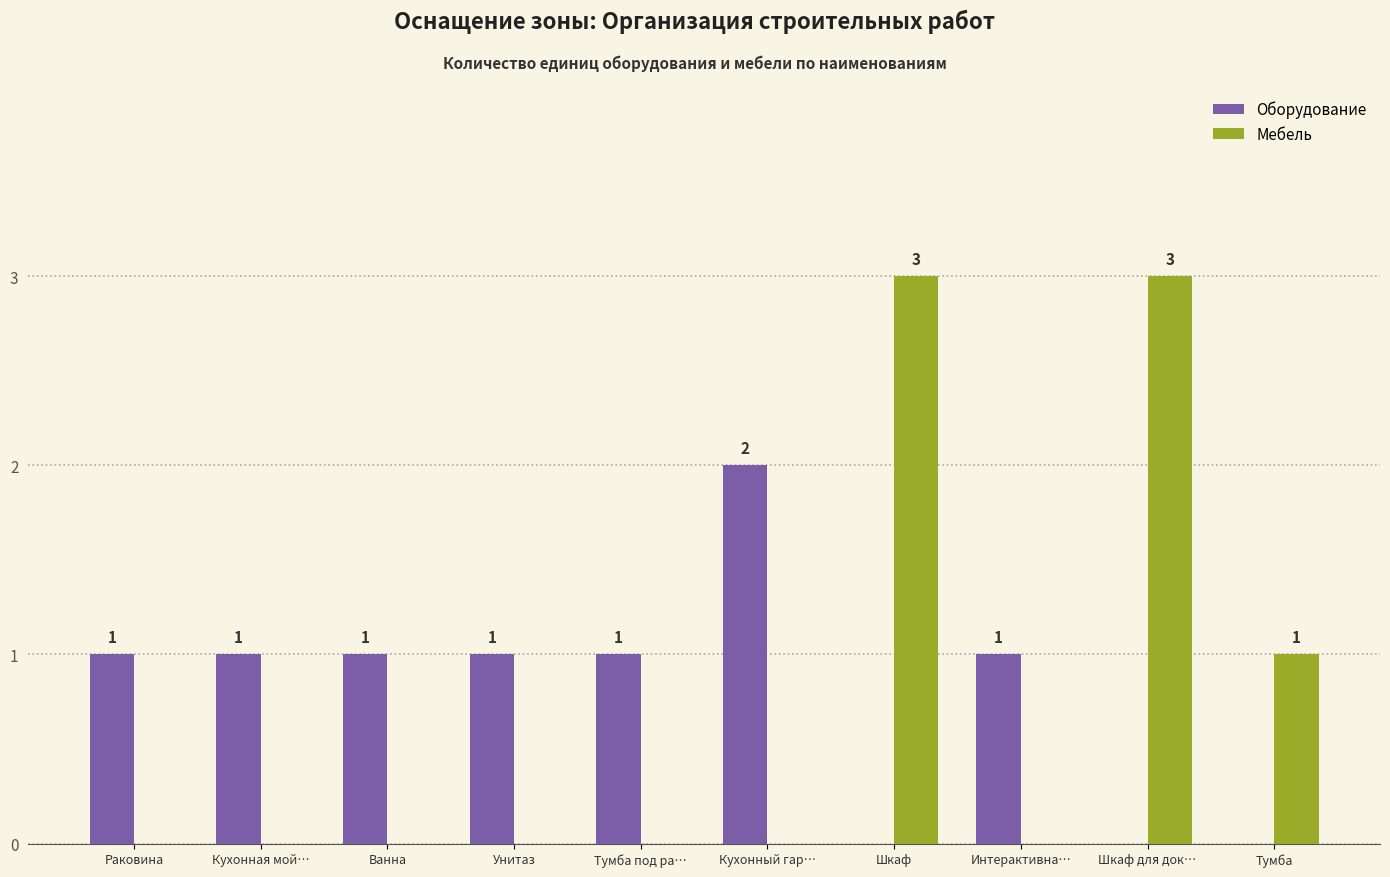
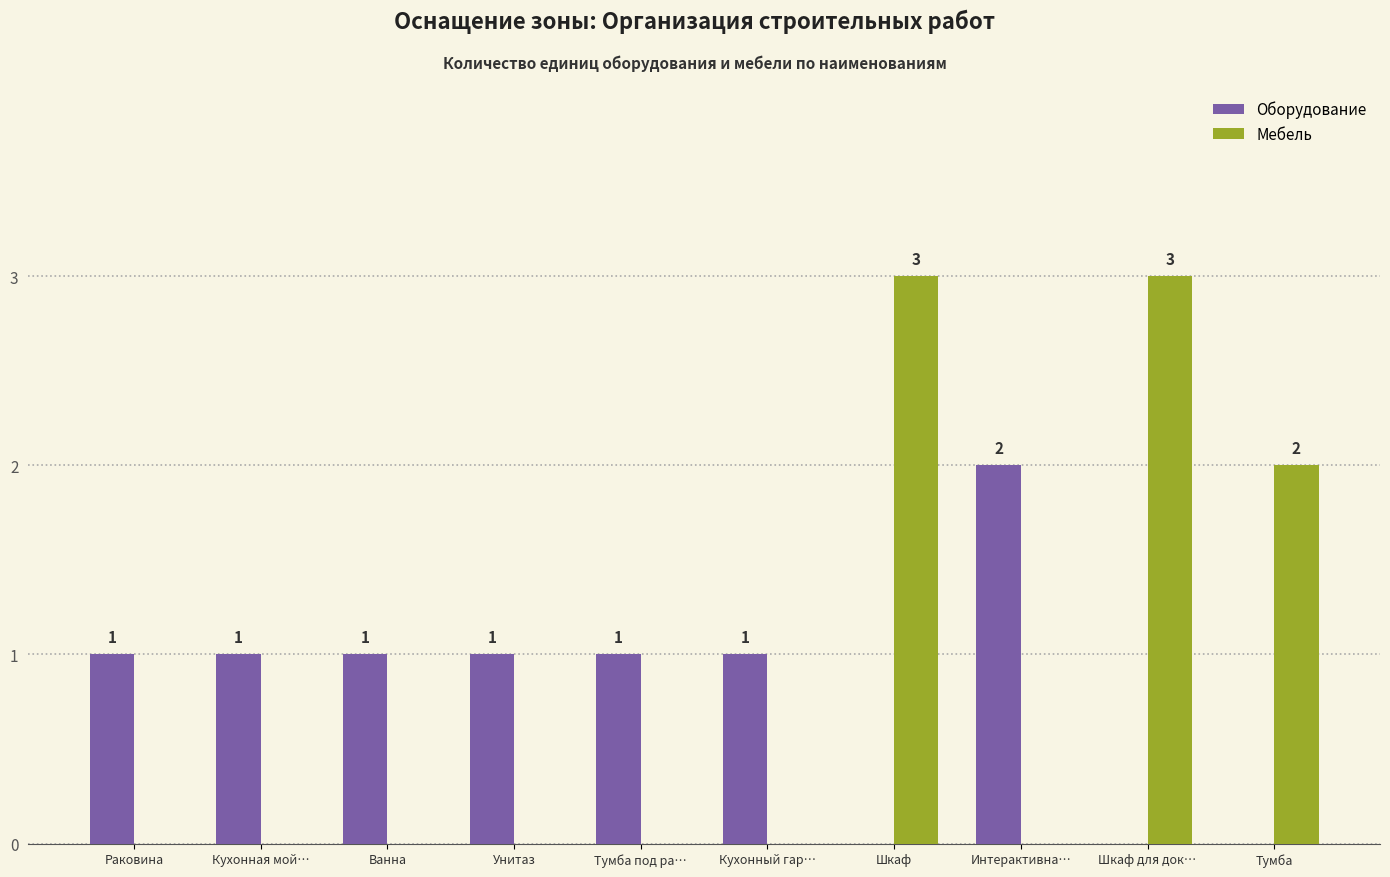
  {
    "Оборудование": {
      "Раковина": 1,
      "Кухонная мой…": 1,
      "Ванна": 1,
      "Унитаз": 1,
      "Тумба под ра…": 1,
-     "Кухонный гар…": 2,
-     "Интерактивна…": 1
+     "Кухонный гар…": 1,
+     "Интерактивна…": 2
    },
    "Мебель": {
      "Шкаф": 3,
      "Шкаф для док…": 3,
-     "Тумба": 1
+     "Тумба": 2
    }
  }
